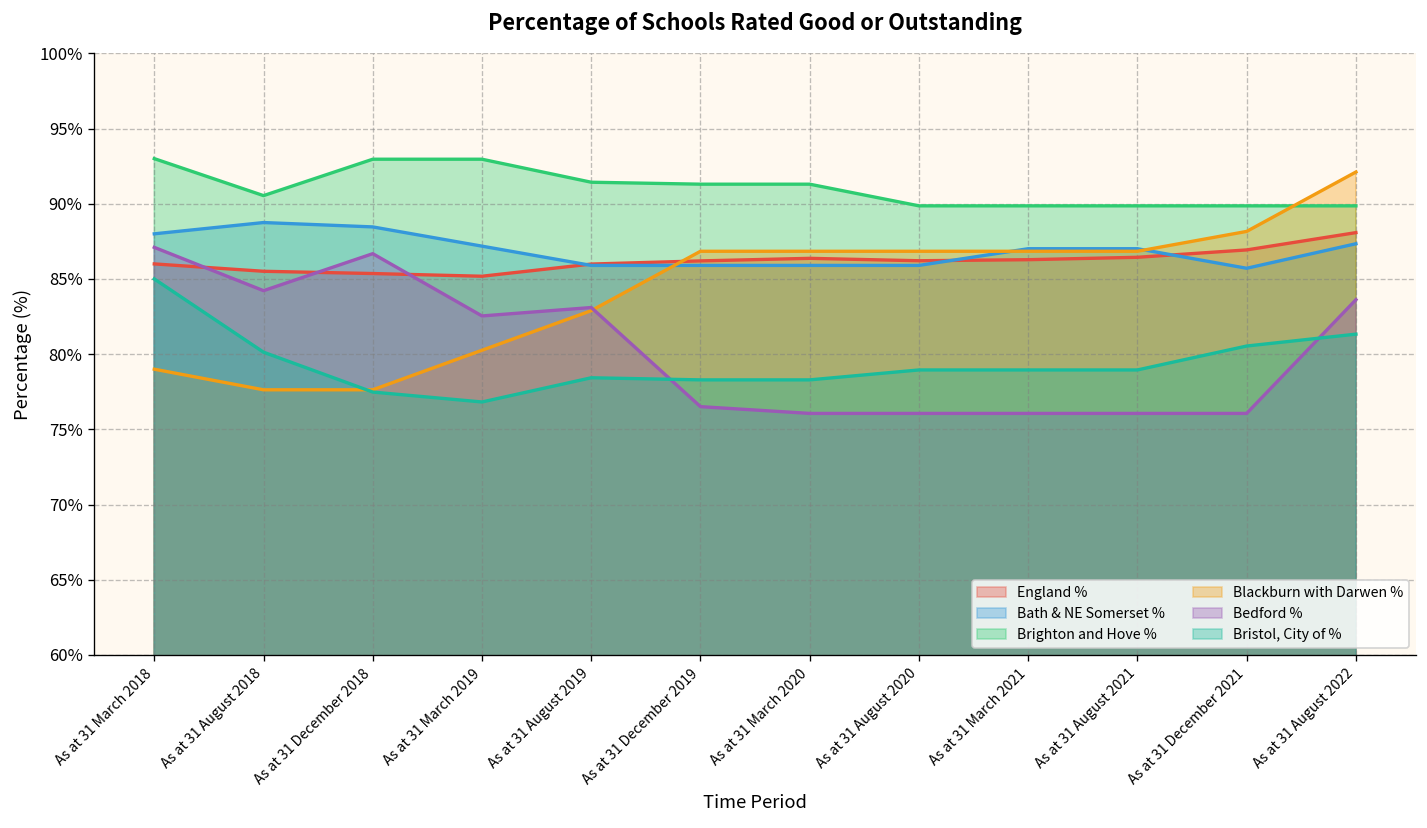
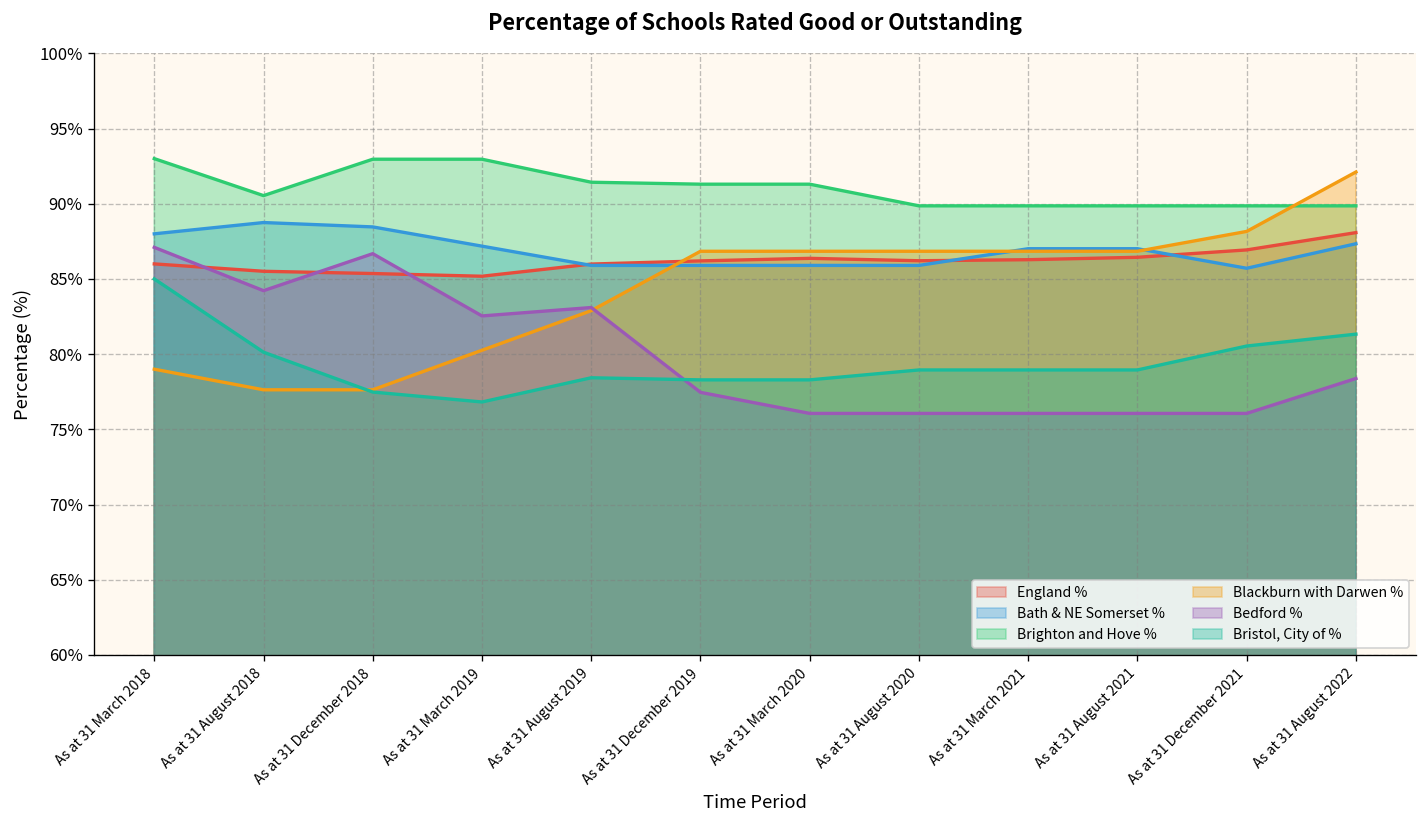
  {
    "Bedford %": {
      "As at 31 March 2018": "87.1%",
      "As at 31 August 2018": "84.2%",
      "As at 31 December 2018": "86.7%",
      "As at 31 March 2019": "82.5%",
      "As at 31 August 2019": "83.1%",
-     "As at 31 December 2019": "76.5%",
+     "As at 31 December 2019": "77.5%",
      "As at 31 March 2020": "76.1%",
      "As at 31 August 2020": "76.1%",
      "As at 31 March 2021": "76.1%",
      "As at 31 August 2021": "76.1%",
      "As at 31 December 2021": "76.1%",
-     "As at 31 August 2022": "83.6%"
+     "As at 31 August 2022": "78.4%"
    }
  }
